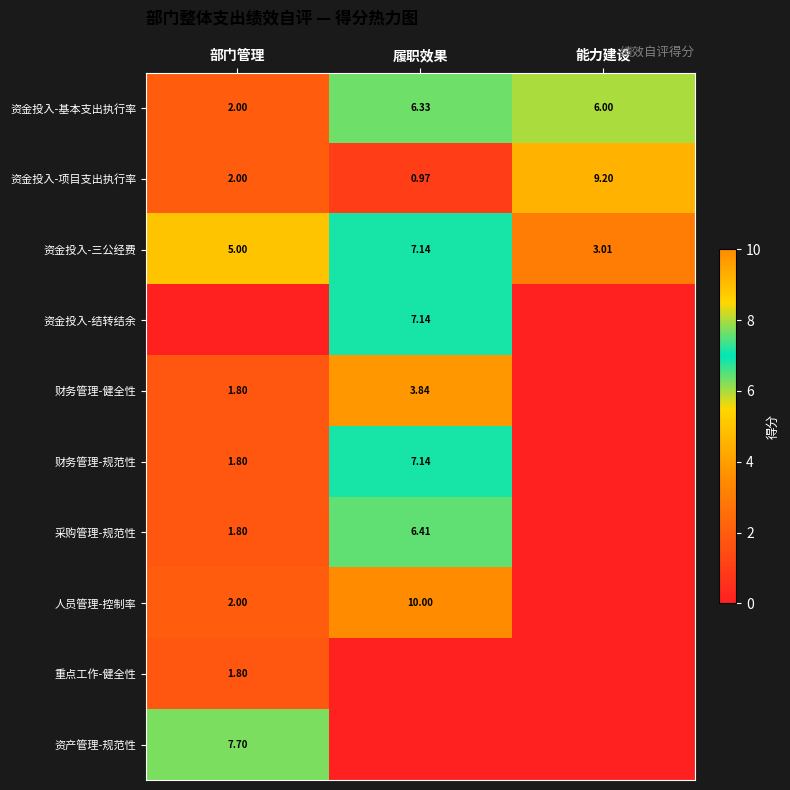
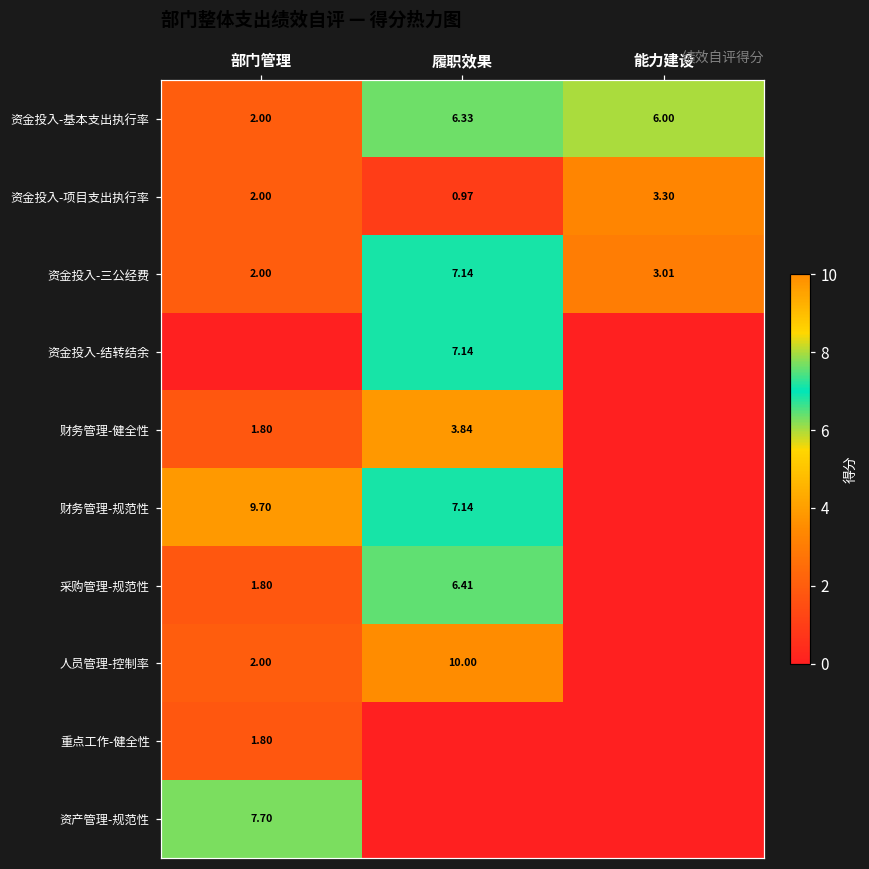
  {
    "资金投入-基本支出执行率": {
      "部门管理": 2.00,
      "履职效果": 6.33,
      "能力建设": 6.00
    },
    "资金投入-项目支出执行率": {
      "部门管理": 2.00,
      "履职效果": 0.97,
-     "能力建设": 9.20
+     "能力建设": 3.30
    },
    "资金投入-三公经费": {
-     "部门管理": 5.00,
+     "部门管理": 2.00,
      "履职效果": 7.14,
      "能力建设": 3.01
    },
    "资金投入-结转结余": {
      "履职效果": 7.14
    },
    "财务管理-健全性": {
      "部门管理": 1.80,
      "履职效果": 3.84
    },
    "财务管理-规范性": {
-     "部门管理": 1.80,
+     "部门管理": 9.70,
      "履职效果": 7.14
    },
    "采购管理-规范性": {
      "部门管理": 1.80,
      "履职效果": 6.41
    },
    "人员管理-控制率": {
      "部门管理": 2.00,
      "履职效果": 10.00
    },
    "重点工作-健全性": {
      "部门管理": 1.80
    },
    "资产管理-规范性": {
      "部门管理": 7.70
    }
  }
